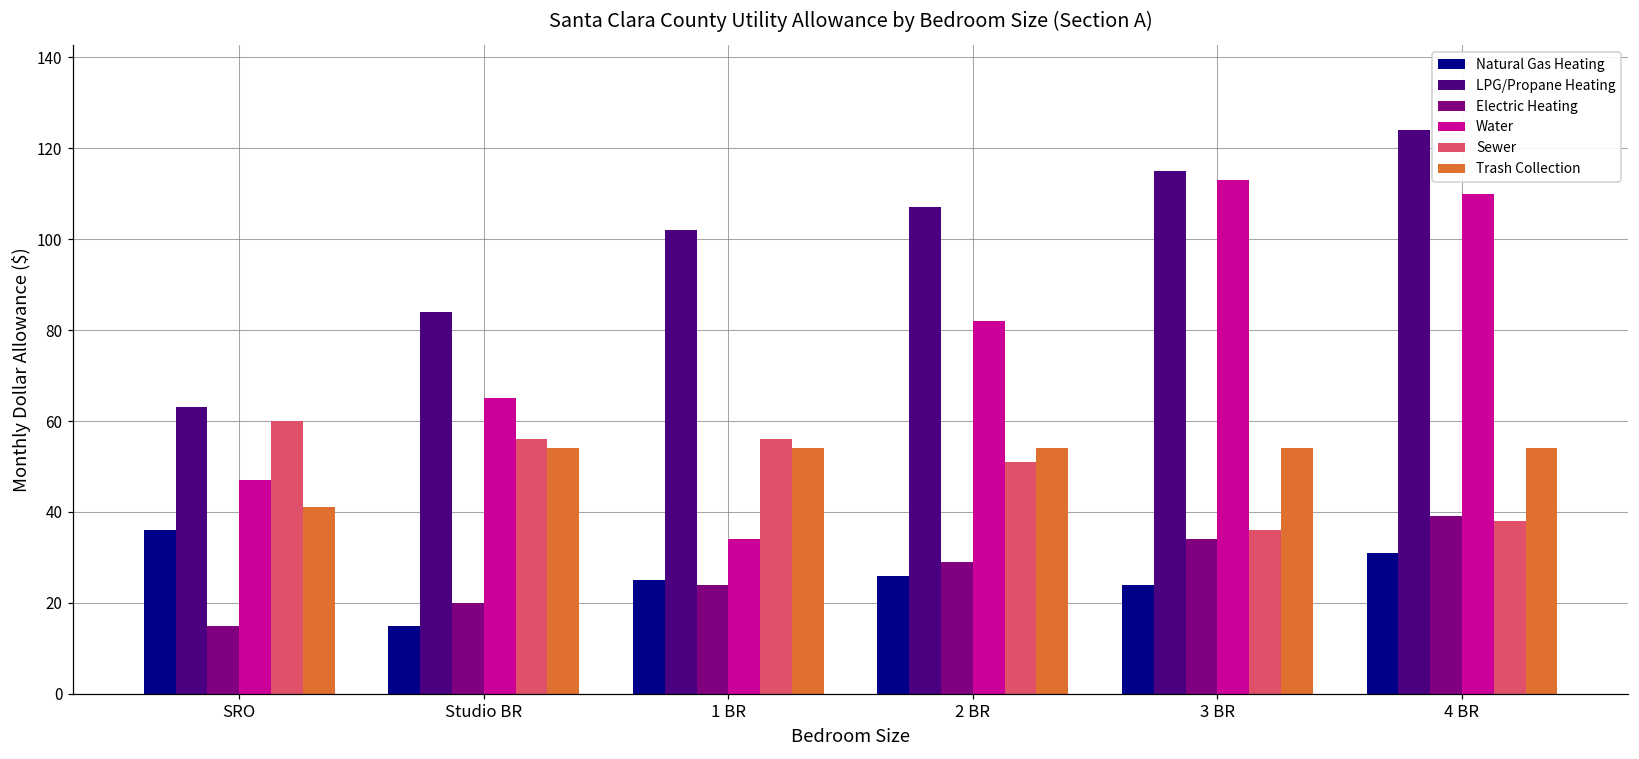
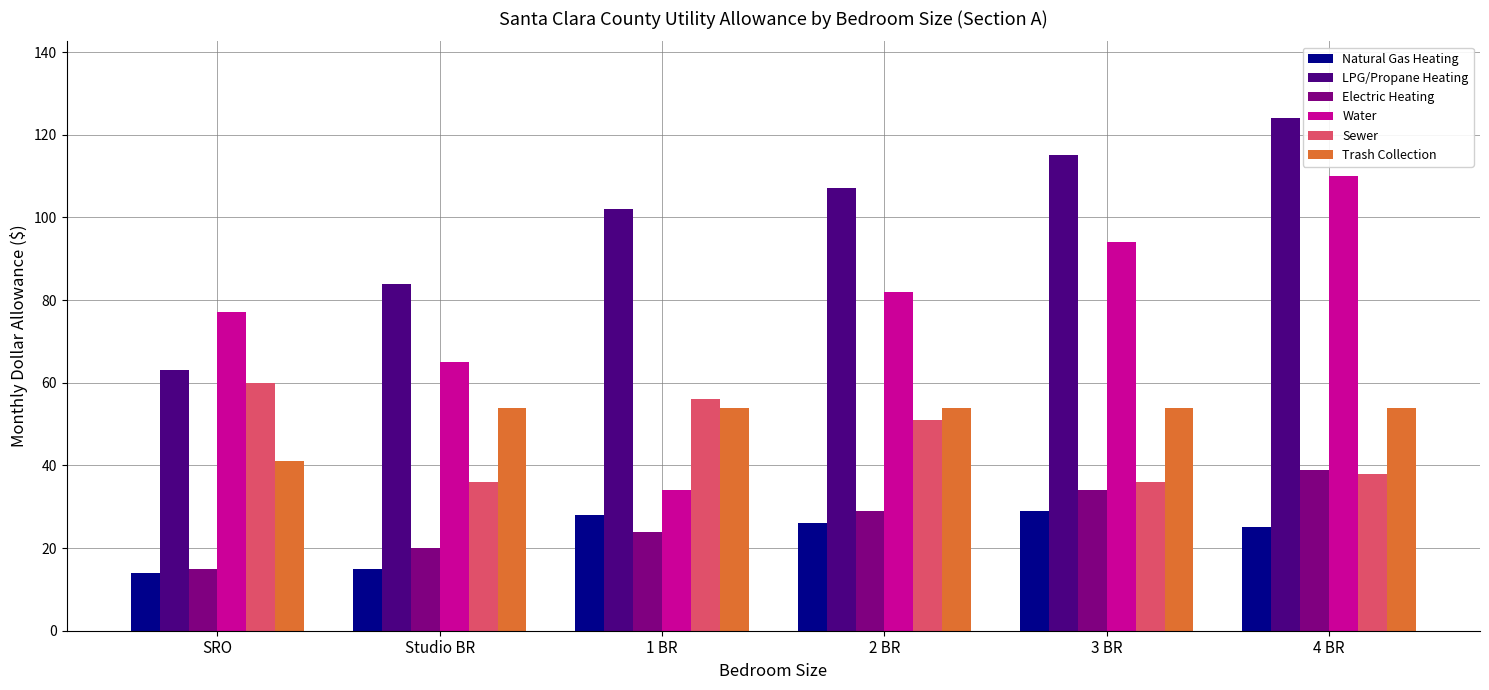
  {
    "Natural Gas Heating": {
-     "SRO": 36,
+     "SRO": 14,
      "Studio BR": 15,
-     "1 BR": 25,
+     "1 BR": 28,
      "2 BR": 26,
-     "3 BR": 24,
-     "4 BR": 31
+     "3 BR": 29,
+     "4 BR": 25
    },
    "Water": {
-     "SRO": 47,
+     "SRO": 77,
      "Studio BR": 65,
      "1 BR": 34,
      "2 BR": 82,
-     "3 BR": 113,
+     "3 BR": 94,
      "4 BR": 110
    },
    "Sewer": {
      "SRO": 60,
-     "Studio BR": 56,
+     "Studio BR": 36,
      "1 BR": 56,
      "2 BR": 51,
      "3 BR": 36,
      "4 BR": 38
    },
    "Trash Collection": {
      "SRO": 41,
      "Studio BR": 54,
      "1 BR": 54,
      "2 BR": 54,
      "3 BR": 54,
      "4 BR": 54
    }
  }
